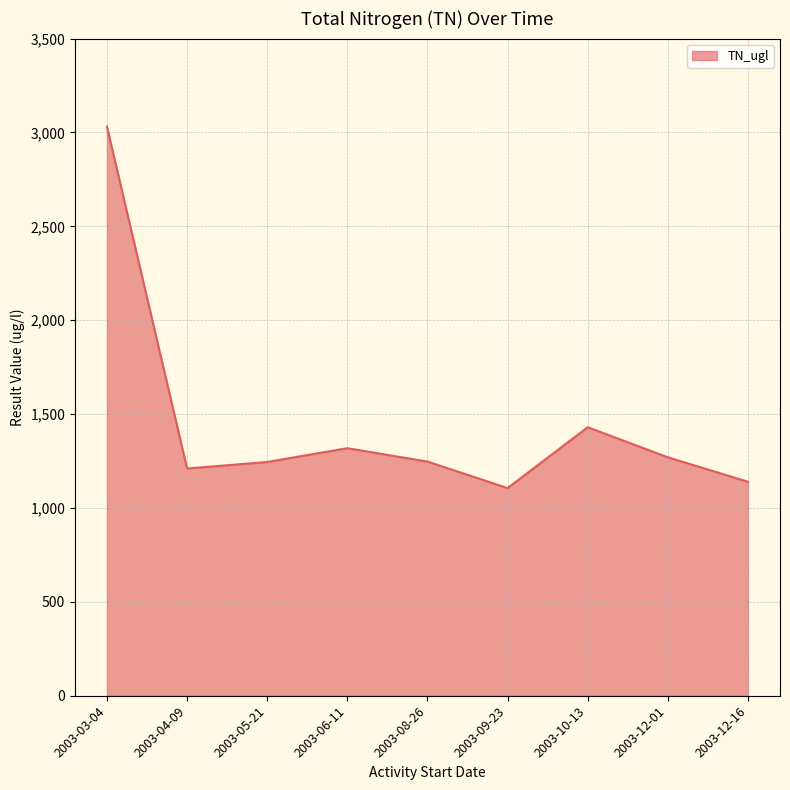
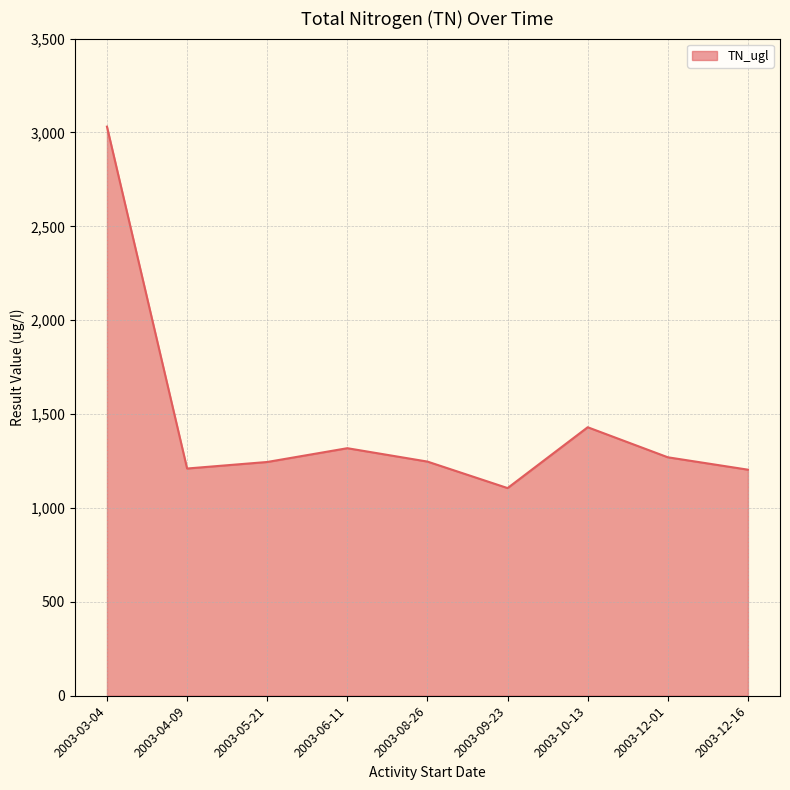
  {
    "2003-03-04": "3,030",
    "2003-04-09": "1,210",
    "2003-05-21": "1,250",
    "2003-06-11": "1,320",
    "2003-08-26": "1,250",
    "2003-09-23": "1,110",
    "2003-10-13": "1,430",
    "2003-12-01": "1,270",
-   "2003-12-16": "1,140"
+   "2003-12-16": "1,200"
  }
